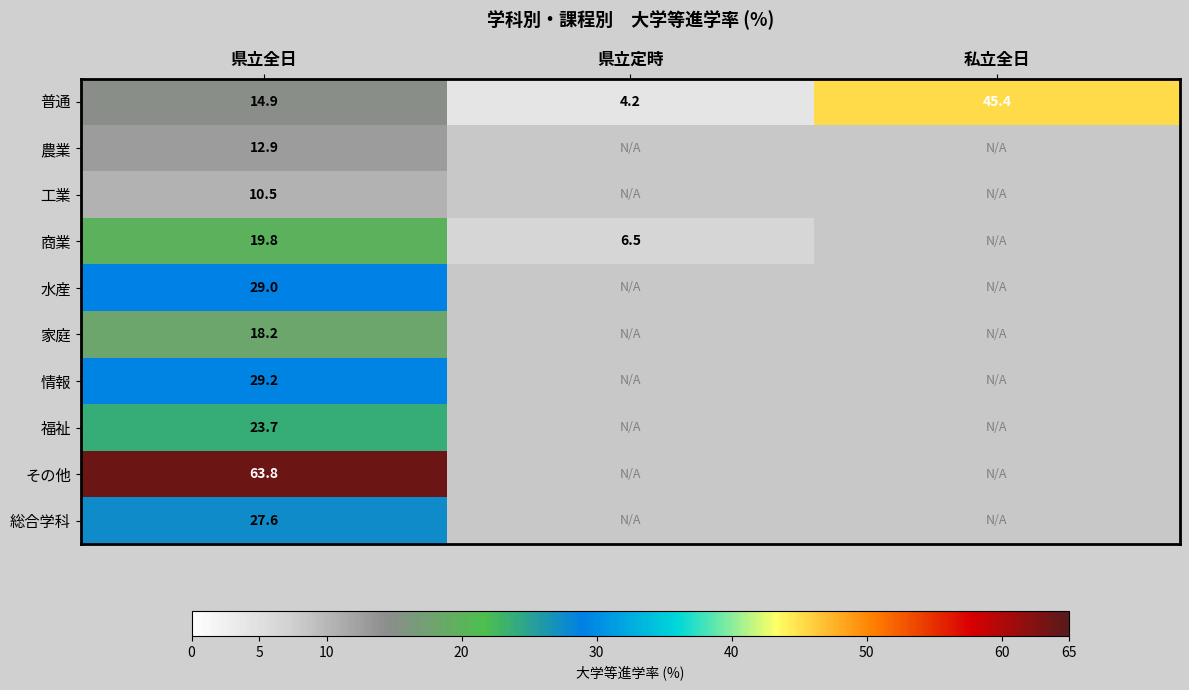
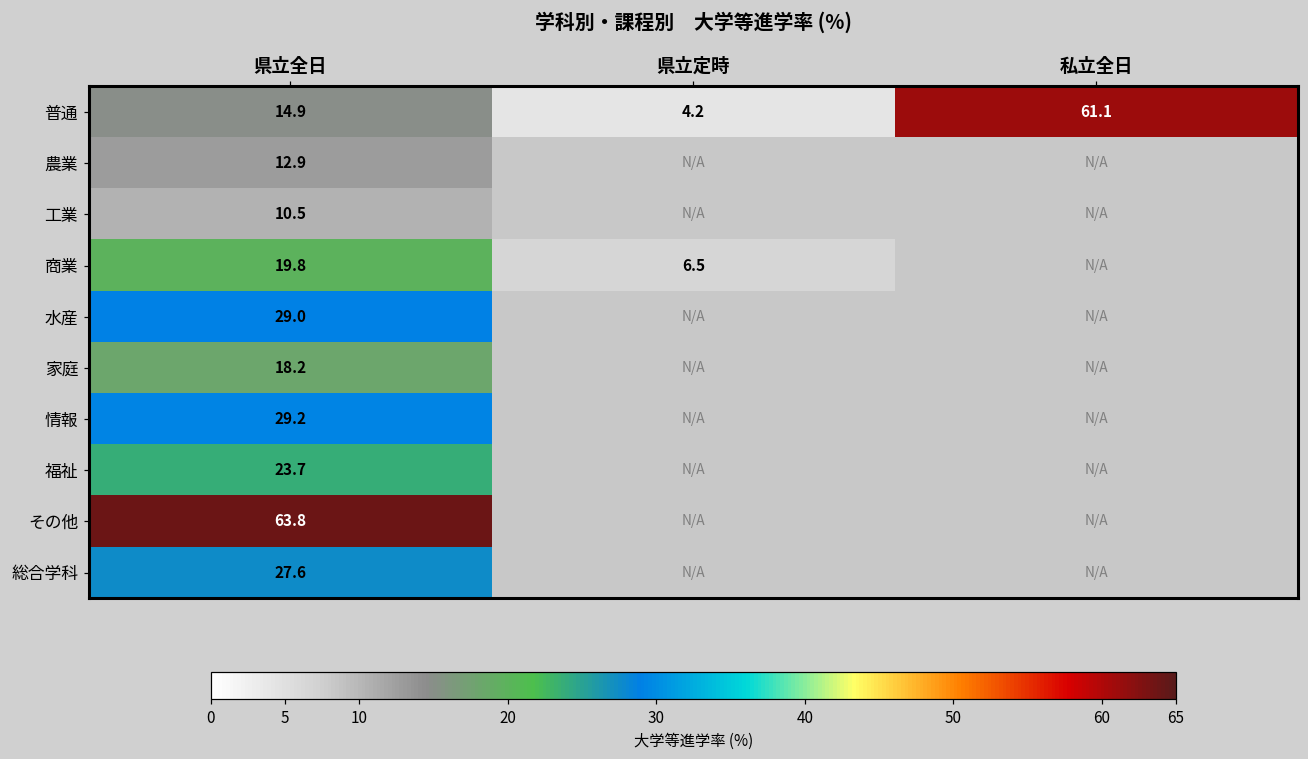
  {
    "普通": {
      "県立全日": 14.9,
      "県立定時": 4.2,
-     "私立全日": 45.4
+     "私立全日": 61.1
    },
    "農業": {
      "県立全日": 12.9
    },
    "工業": {
      "県立全日": 10.5
    },
    "商業": {
      "県立全日": 19.8,
      "県立定時": 6.5
    },
    "水産": {
      "県立全日": 29.0
    },
    "家庭": {
      "県立全日": 18.2
    },
    "情報": {
      "県立全日": 29.2
    },
    "福祉": {
      "県立全日": 23.7
    },
    "その他": {
      "県立全日": 63.8
    },
    "総合学科": {
      "県立全日": 27.6
    }
  }
